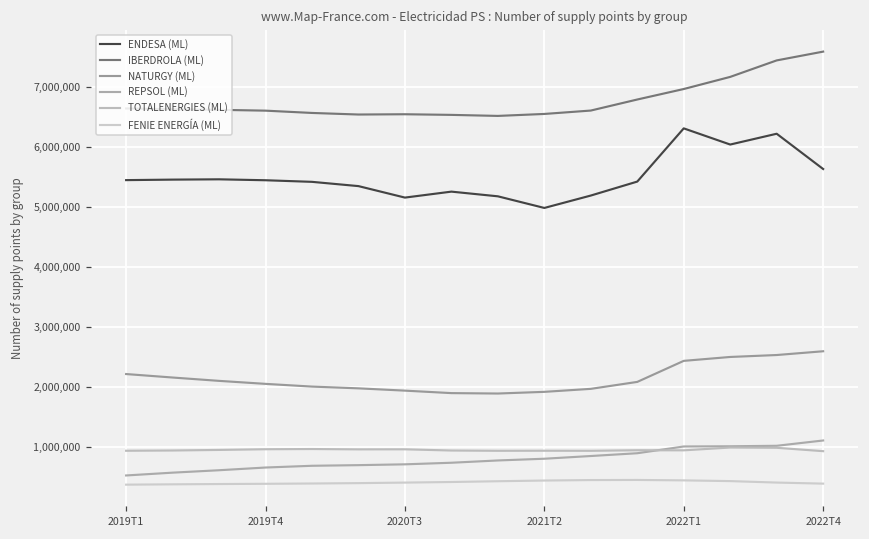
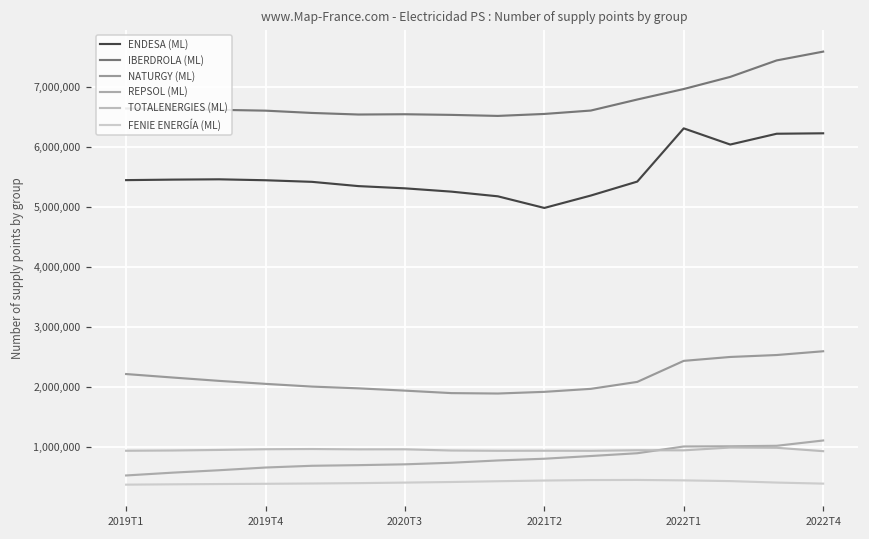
  {
    "ENDESA (ML)": {
      "2019T1": "5,400,000",
      "2019T4": "5,400,000",
-     "2020T3": "5,200,000",
+     "2020T3": "5,300,000",
      "2021T2": "5,000,000",
      "2022T1": "6,300,000",
-     "2022T4": "5,600,000"
+     "2022T4": "6,200,000"
    }
  }
